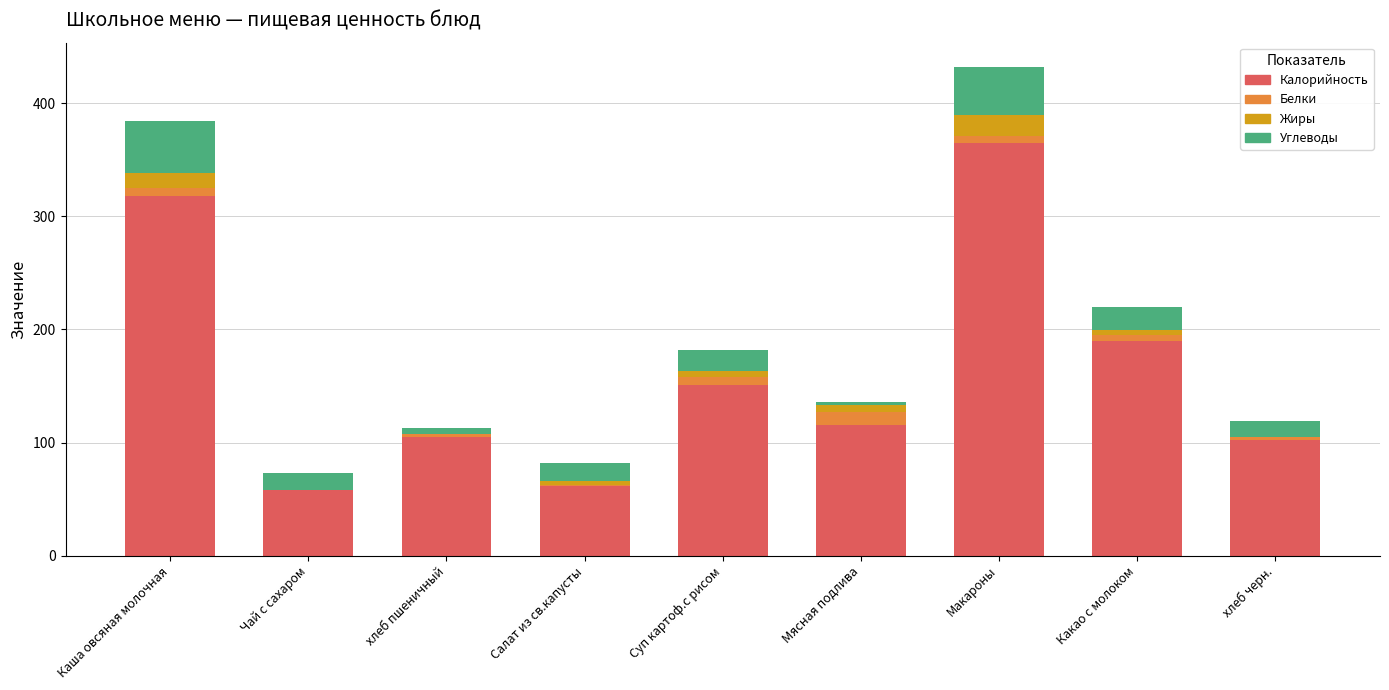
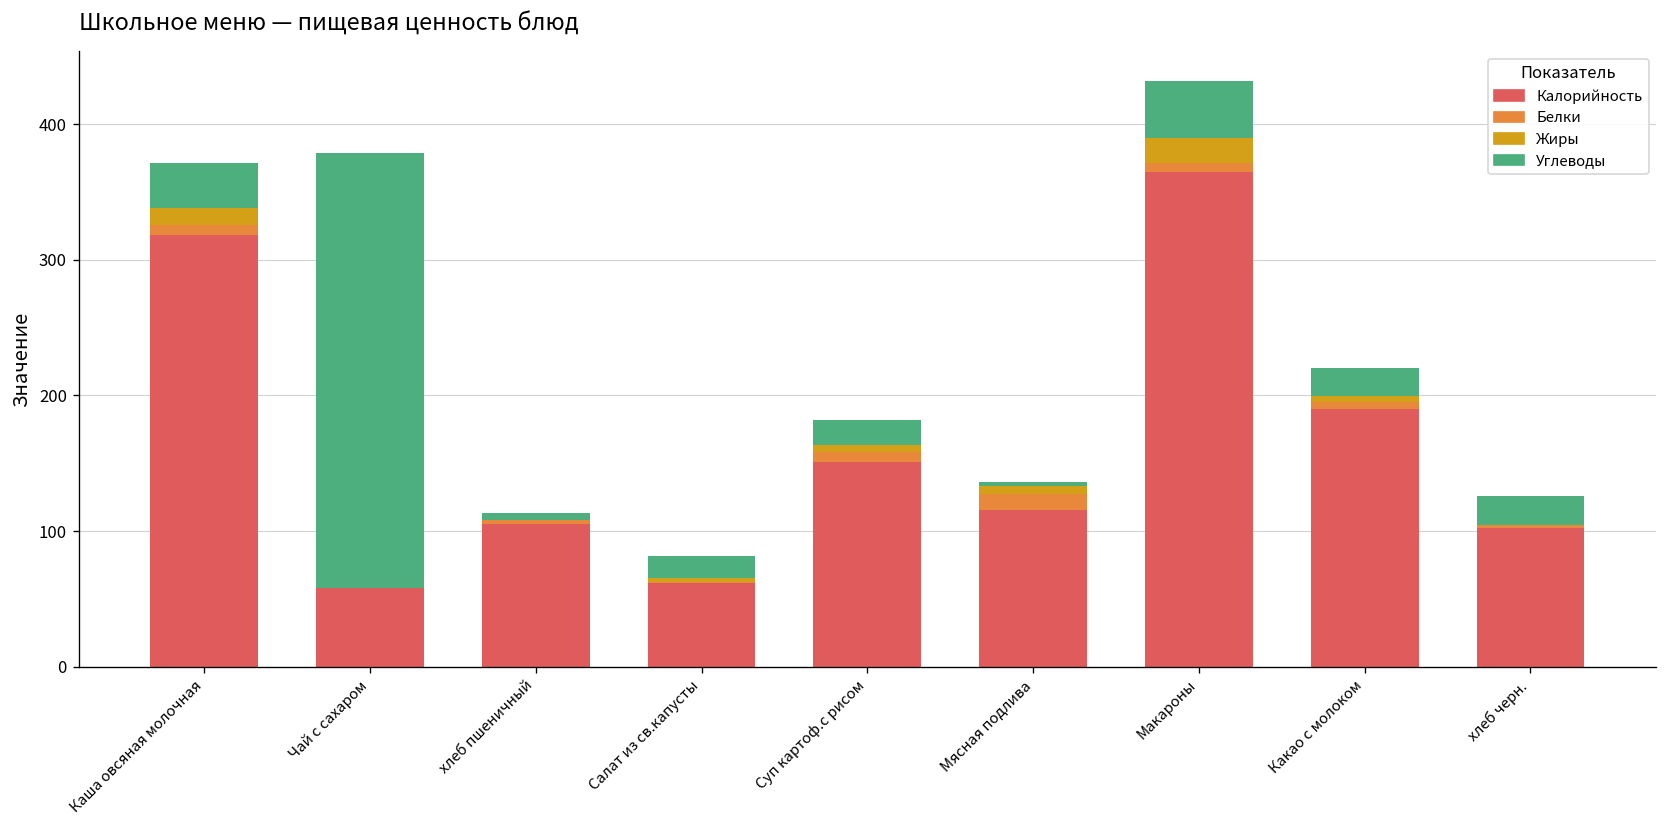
  {
    "Углеводы": {
-     "Каша овсяная молочная": 46,
-     "Чай с сахаром": 15,
+     "Каша овсяная молочная": 33,
+     "Чай с сахаром": 321,
      "хлеб пшеничный": 5,
      "Салат из св.капусты": 16,
      "Суп картоф.с рисом": 19,
      "Мясная подлива": 2,
      "Макароны": 42,
      "Какао с молоком": 20,
-     "хлеб черн.": 14
+     "хлеб черн.": 21
    }
  }
